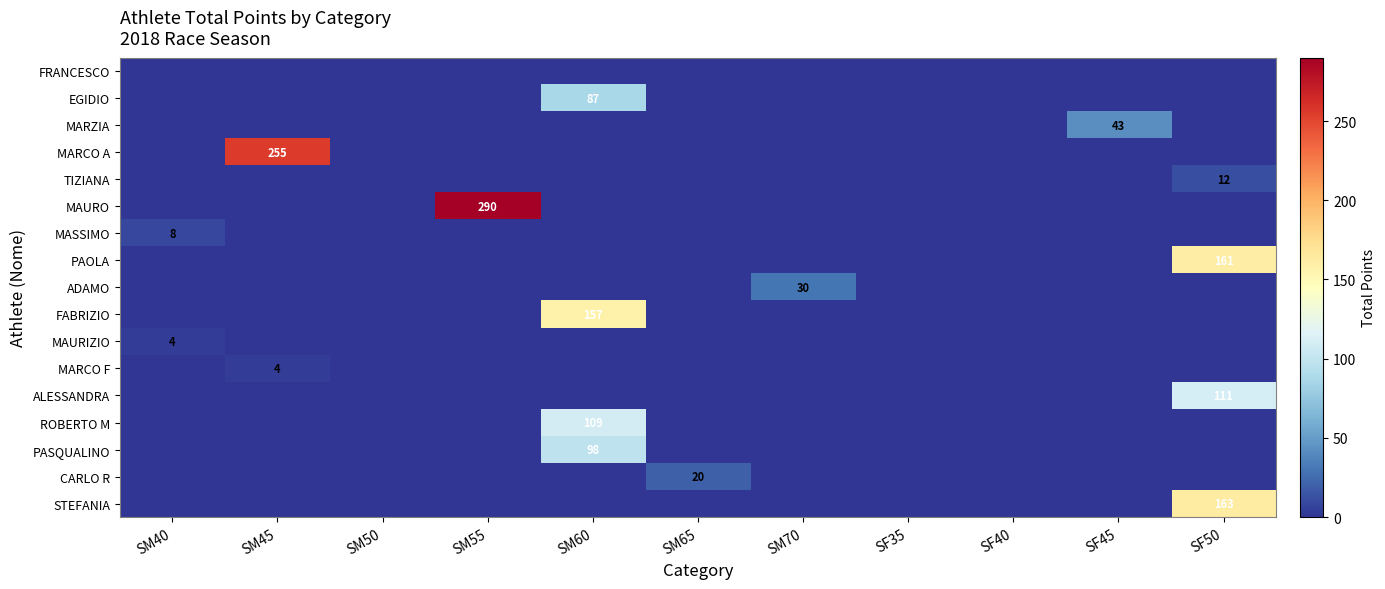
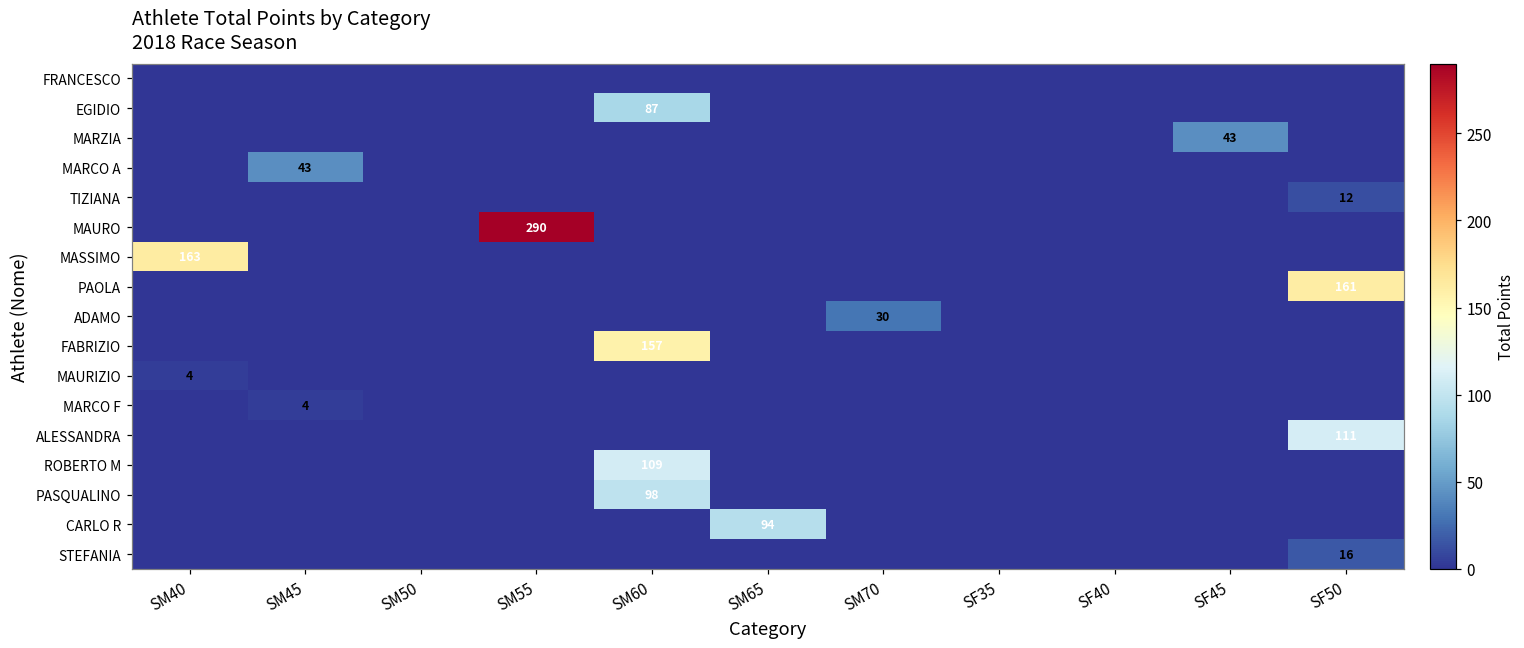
  {
    "EGIDIO": {
      "SM60": 87
    },
    "MARZIA": {
      "SF45": 43
    },
    "MARCO A": {
-     "SM45": 255
+     "SM45": 43
    },
    "TIZIANA": {
      "SF50": 12
    },
    "MAURO": {
      "SM55": 290
    },
    "MASSIMO": {
-     "SM40": 8
+     "SM40": 163
    },
    "PAOLA": {
      "SF50": 161
    },
    "ADAMO": {
      "SM70": 30
    },
    "FABRIZIO": {
      "SM60": 157
    },
    "MAURIZIO": {
      "SM40": 4
    },
    "MARCO F": {
      "SM45": 4
    },
    "PASQUALINO": {
      "SM60": 98
    },
    "CARLO R": {
-     "SM65": 20
+     "SM65": 94
    },
    "STEFANIA": {
-     "SF50": 163
+     "SF50": 16
    }
  }
